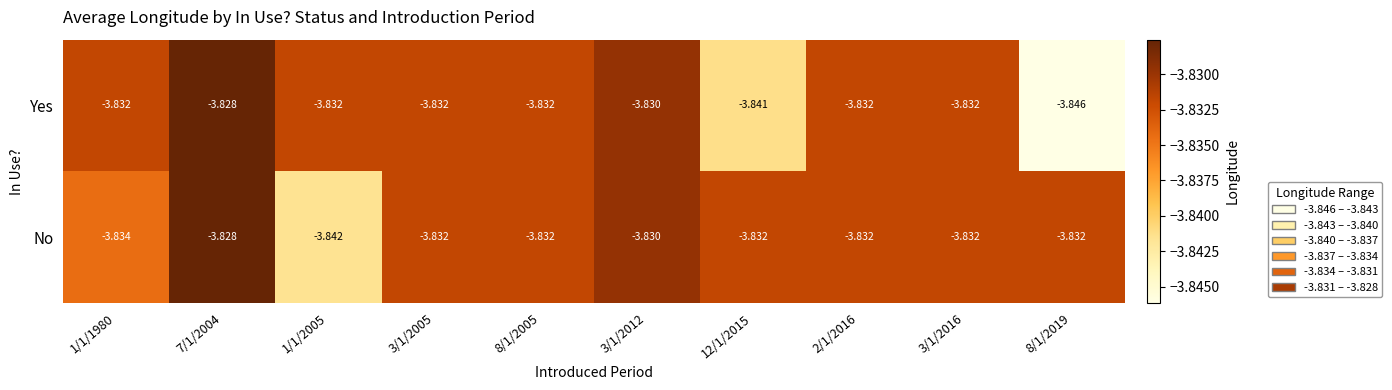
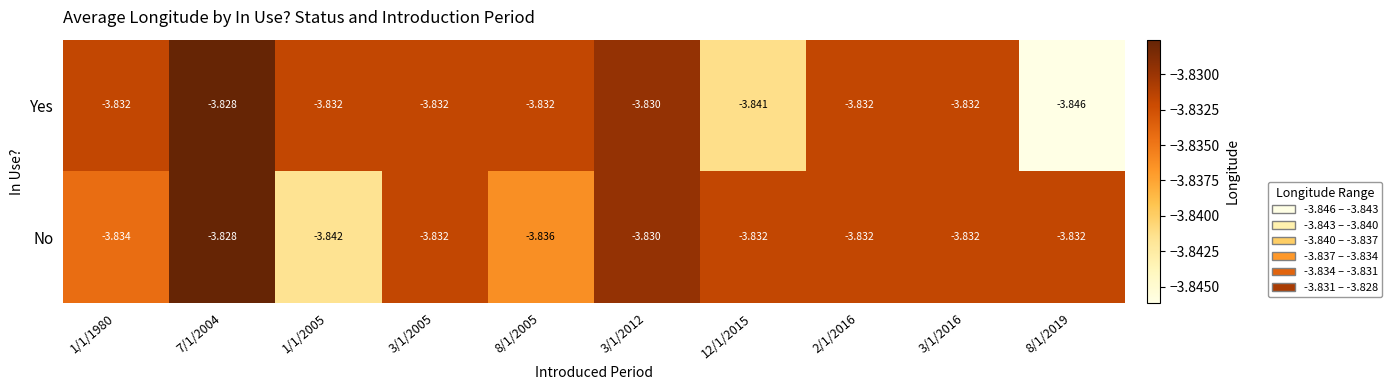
  {
    "Yes": {
      "1/1/1980": -3.832,
      "7/1/2004": -3.828,
      "1/1/2005": -3.832,
      "3/1/2005": -3.832,
      "8/1/2005": -3.832,
      "3/1/2012": -3.830,
      "12/1/2015": -3.841,
      "2/1/2016": -3.832,
      "3/1/2016": -3.832,
      "8/1/2019": -3.846
    },
    "No": {
      "1/1/1980": -3.834,
      "7/1/2004": -3.828,
      "1/1/2005": -3.842,
      "3/1/2005": -3.832,
-     "8/1/2005": -3.832,
+     "8/1/2005": -3.836,
      "3/1/2012": -3.830,
      "12/1/2015": -3.832,
      "2/1/2016": -3.832,
      "3/1/2016": -3.832,
      "8/1/2019": -3.832
    }
  }
